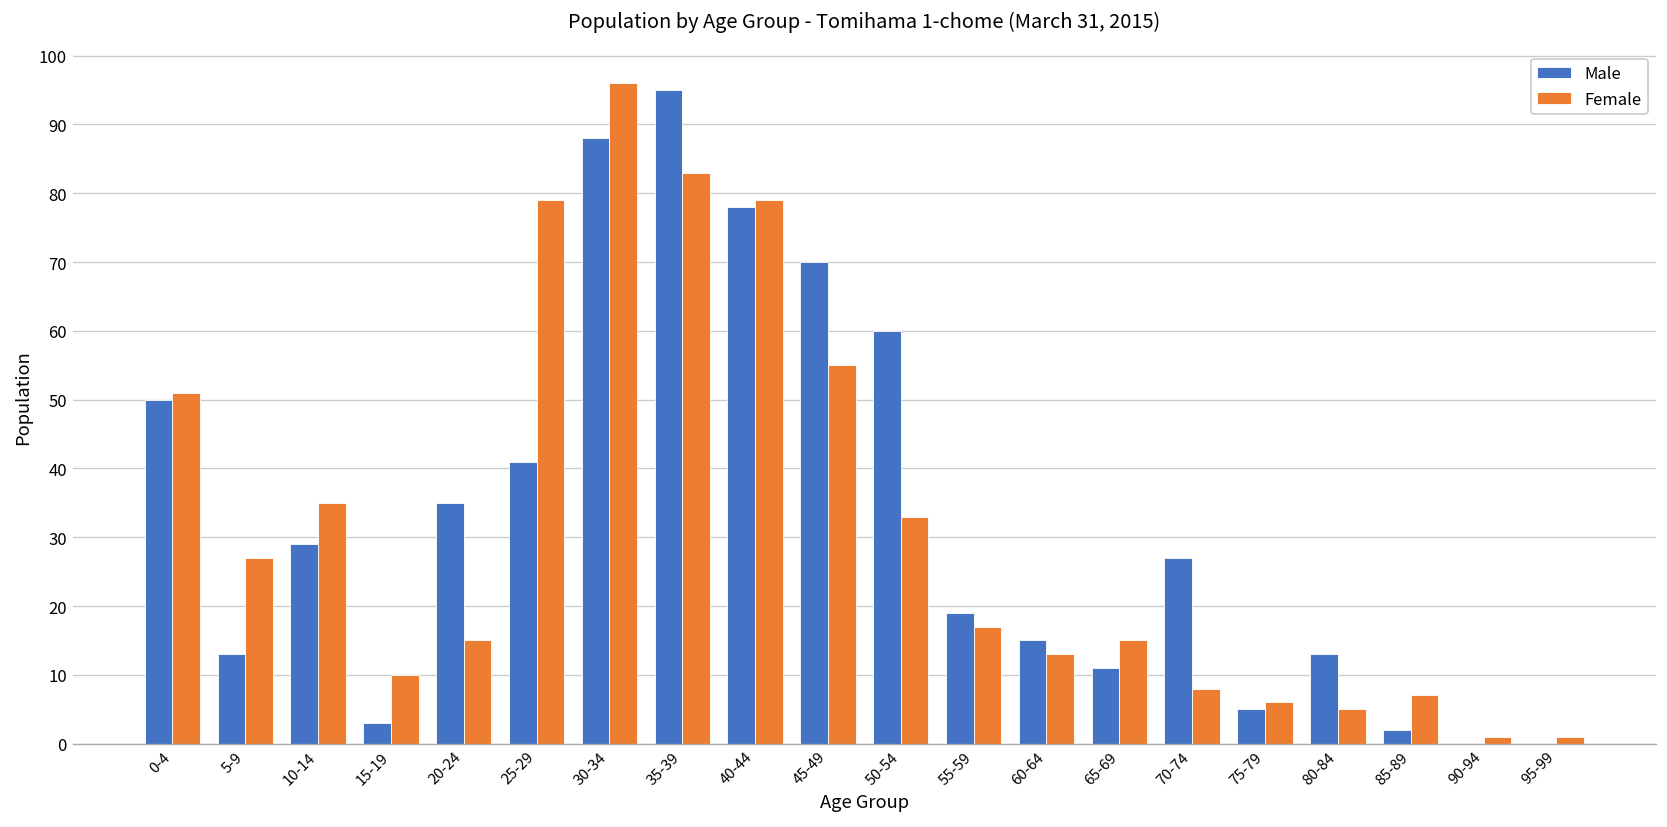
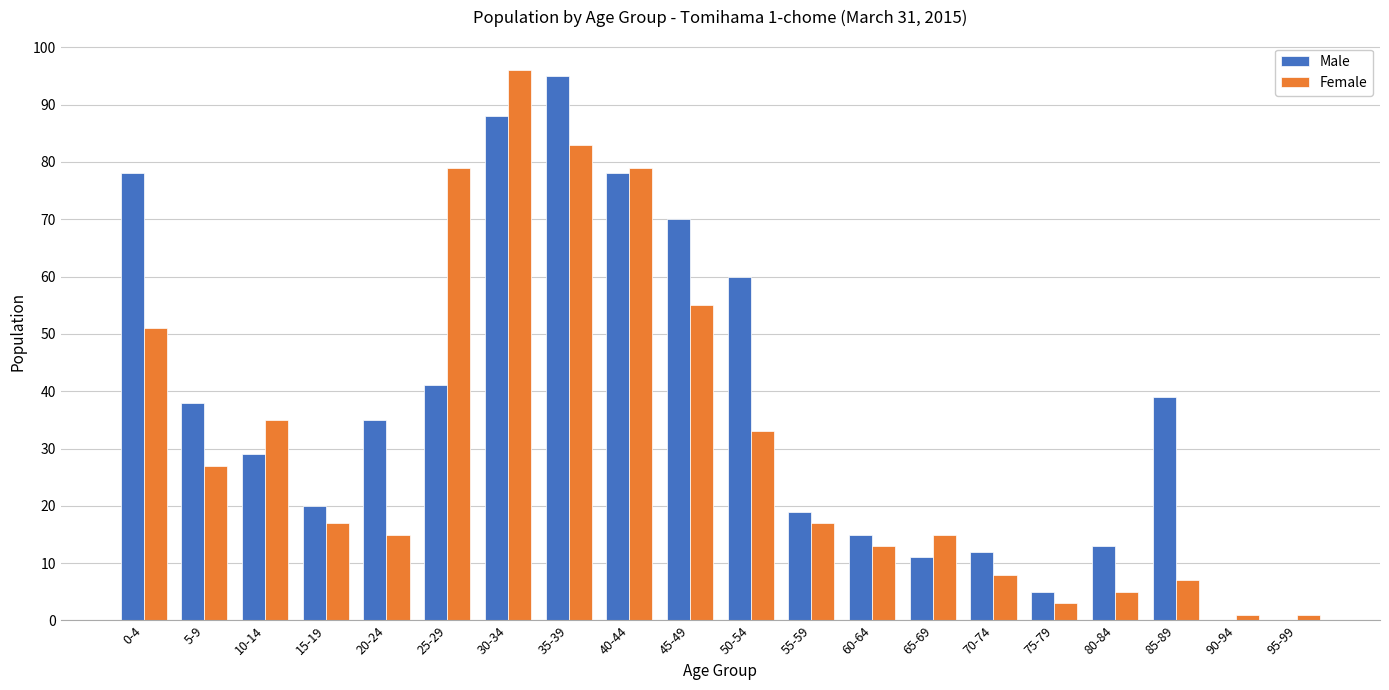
  {
    "Male": {
-     "0-4": 50,
-     "5-9": 13,
+     "0-4": 78,
+     "5-9": 38,
      "10-14": 29,
-     "15-19": 3,
+     "15-19": 20,
      "20-24": 35,
      "25-29": 41,
      "30-34": 88,
      "35-39": 95,
      "40-44": 78,
      "45-49": 70,
      "50-54": 60,
      "55-59": 19,
      "60-64": 15,
      "65-69": 11,
-     "70-74": 27,
+     "70-74": 12,
      "75-79": 5,
      "80-84": 13,
-     "85-89": 2,
+     "85-89": 39,
      "90-94": 0,
      "95-99": 0
    },
    "Female": {
      "0-4": 51,
      "5-9": 27,
      "10-14": 35,
-     "15-19": 10,
+     "15-19": 17,
      "20-24": 15,
      "25-29": 79,
      "30-34": 96,
      "35-39": 83,
      "40-44": 79,
      "45-49": 55,
      "50-54": 33,
      "55-59": 17,
      "60-64": 13,
      "65-69": 15,
      "70-74": 8,
-     "75-79": 6,
+     "75-79": 3,
      "80-84": 5,
      "85-89": 7,
      "90-94": 1,
      "95-99": 1
    }
  }
